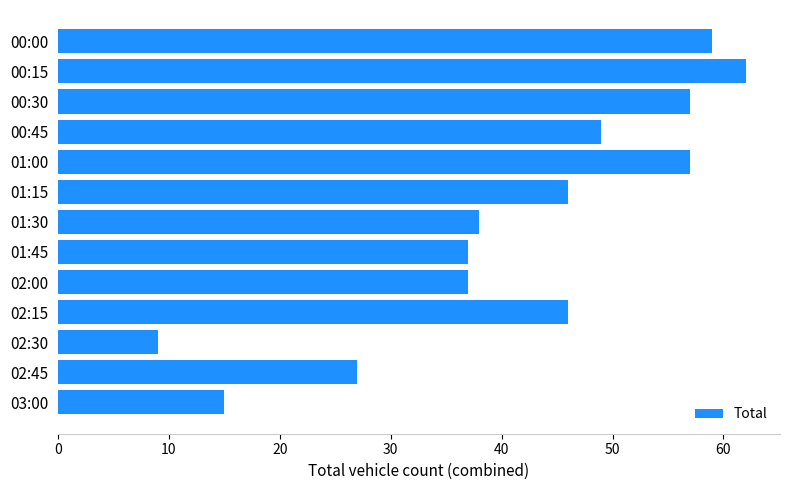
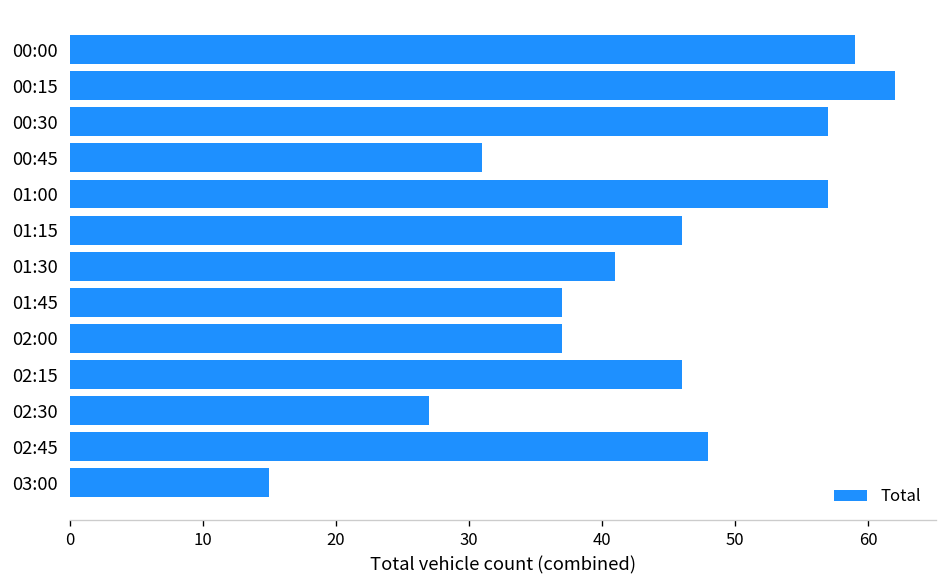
  {
    "00:00": 59,
    "00:15": 62,
    "00:30": 57,
-   "00:45": 49,
+   "00:45": 31,
    "01:00": 57,
    "01:15": 46,
-   "01:30": 38,
+   "01:30": 41,
    "01:45": 37,
    "02:00": 37,
    "02:15": 46,
-   "02:30": 9,
-   "02:45": 27,
+   "02:30": 27,
+   "02:45": 48,
    "03:00": 15
  }
